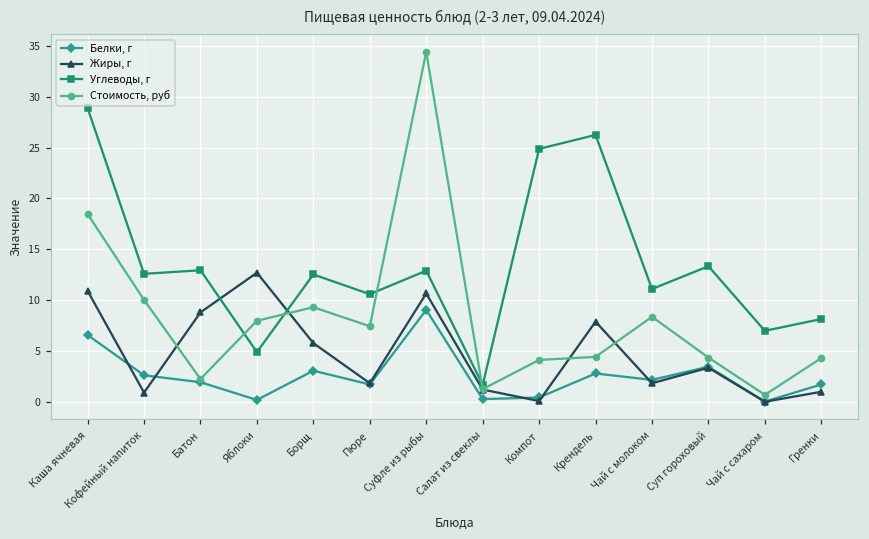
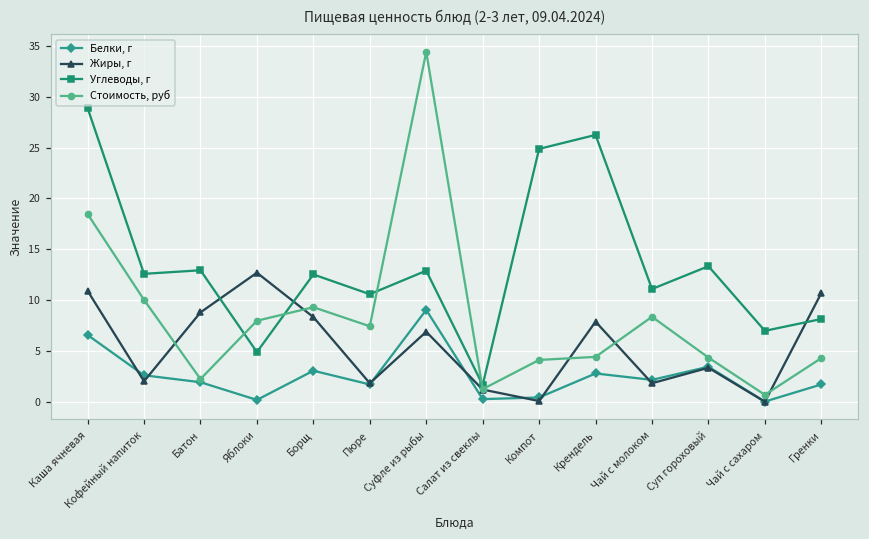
  {
    "Жиры, г": {
      "Каша ячневая": 11,
-     "Кофейный напиток": 1,
+     "Кофейный напиток": 2,
      "Батон": 9,
      "Яблоки": 13,
-     "Борщ": 6,
-     "Суфле из рыбы": 11,
+     "Борщ": 8,
+     "Суфле из рыбы": 7,
      "Компот": 0,
      "Крендель": 8,
      "Чай с молоком": 2,
-     "Гренки": 1
+     "Гренки": 11
    }
  }
